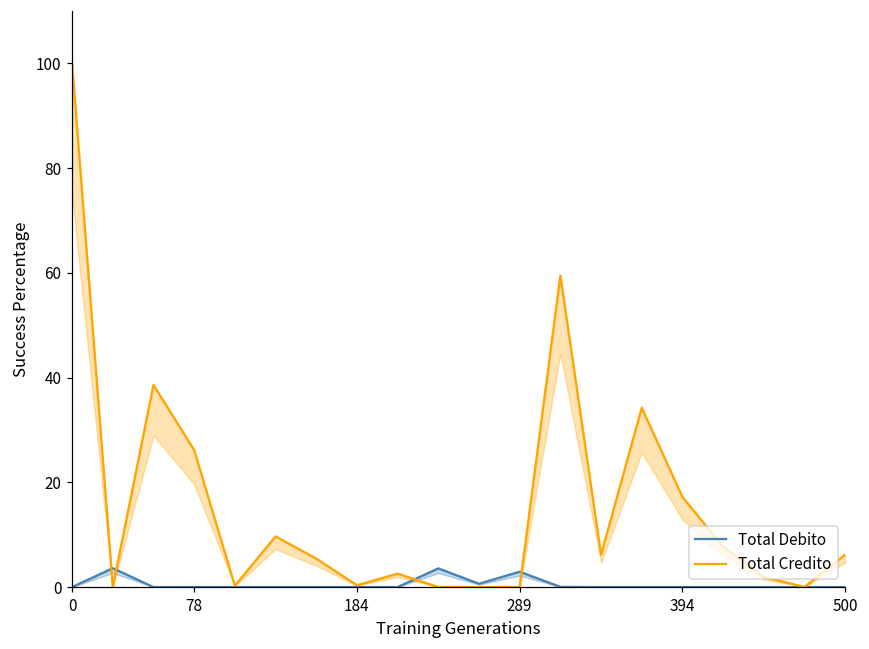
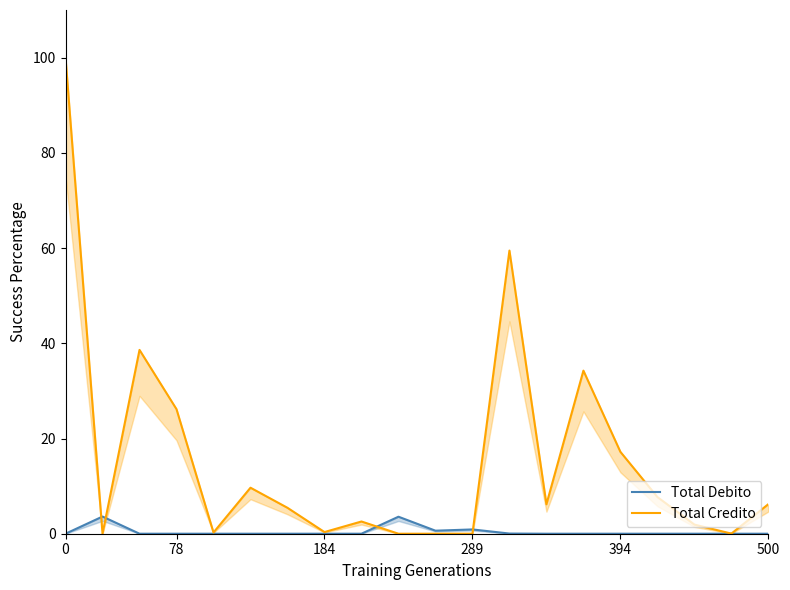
  {
    "Total Debito": {
      "0": 0,
      "78": 0,
-     "289": 3,
+     "289": 1,
      "394": 0,
      "500": 0
    },
    "Total Credito": {
      "0": 100,
      "78": 26,
      "289": 0,
      "394": 17,
      "500": 6
    }
  }
